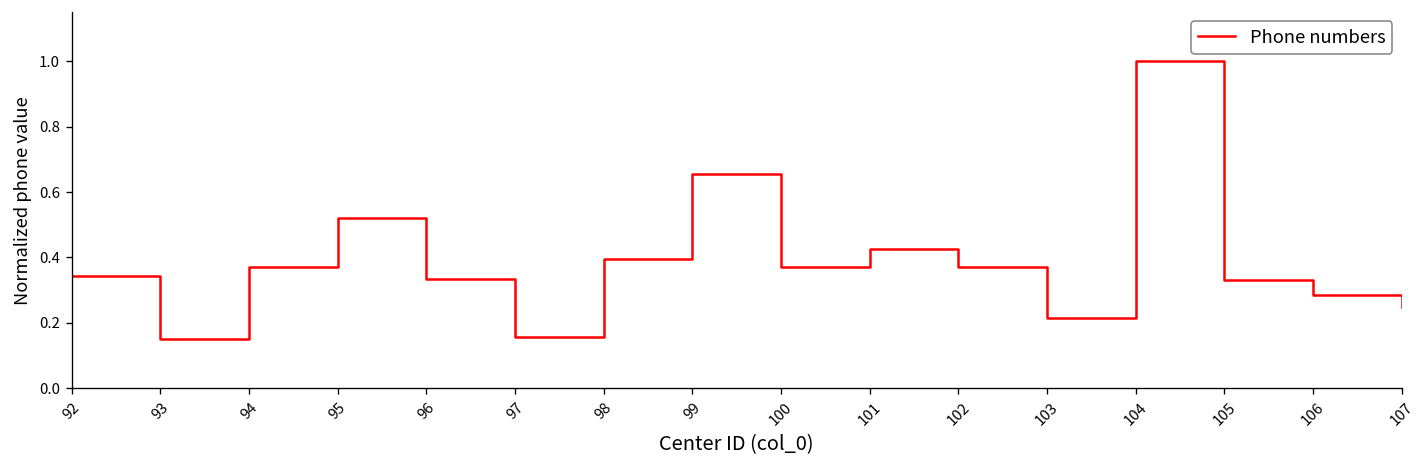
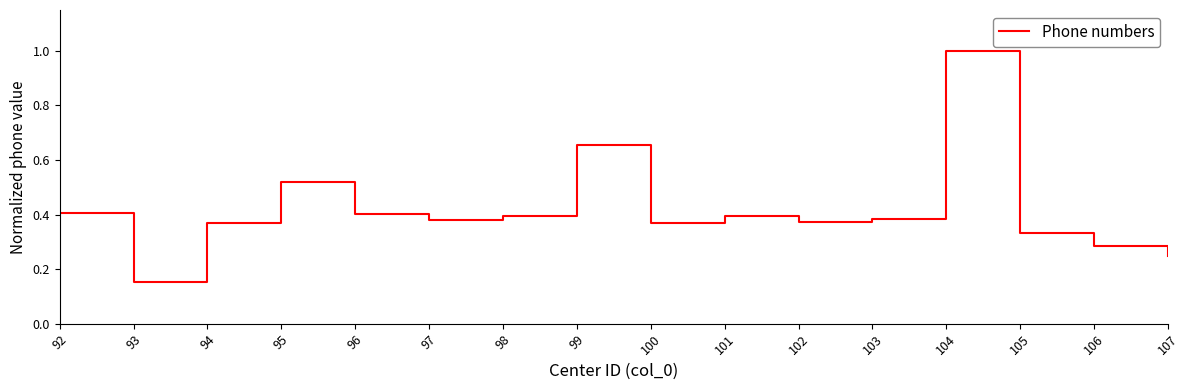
  {
-   "92": 0.34,
+   "92": 0.41,
    "93": 0.15,
    "94": 0.37,
    "95": 0.52,
-   "96": 0.33,
-   "97": 0.16,
+   "96": 0.40,
+   "97": 0.38,
    "98": 0.40,
    "99": 0.66,
    "100": 0.37,
-   "101": 0.43,
+   "101": 0.40,
    "102": 0.37,
-   "103": 0.21,
+   "103": 0.38,
    "104": 1.00,
    "105": 0.33,
    "106": 0.28,
    "107": 0.25
  }
